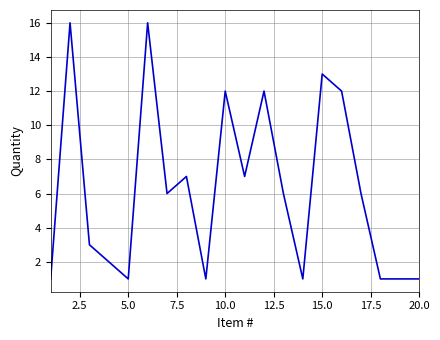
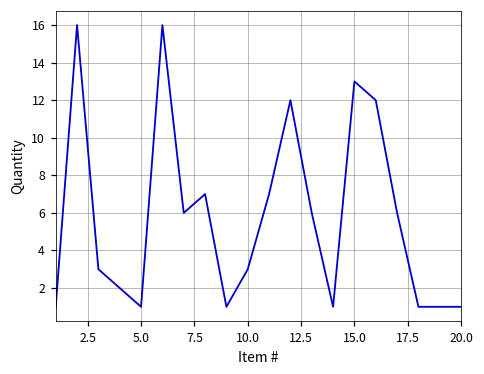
  {
    "5.0": 1,
-   "10.0": 12,
+   "10.0": 3,
    "15.0": 13,
    "20.0": 1
  }
